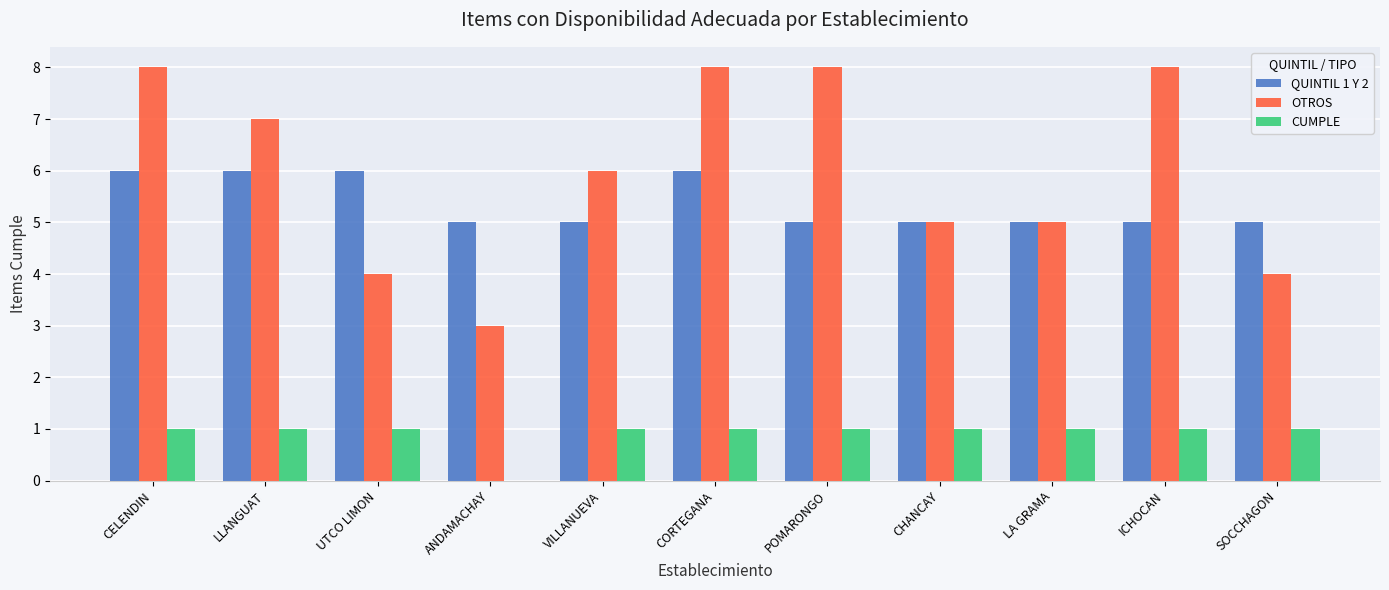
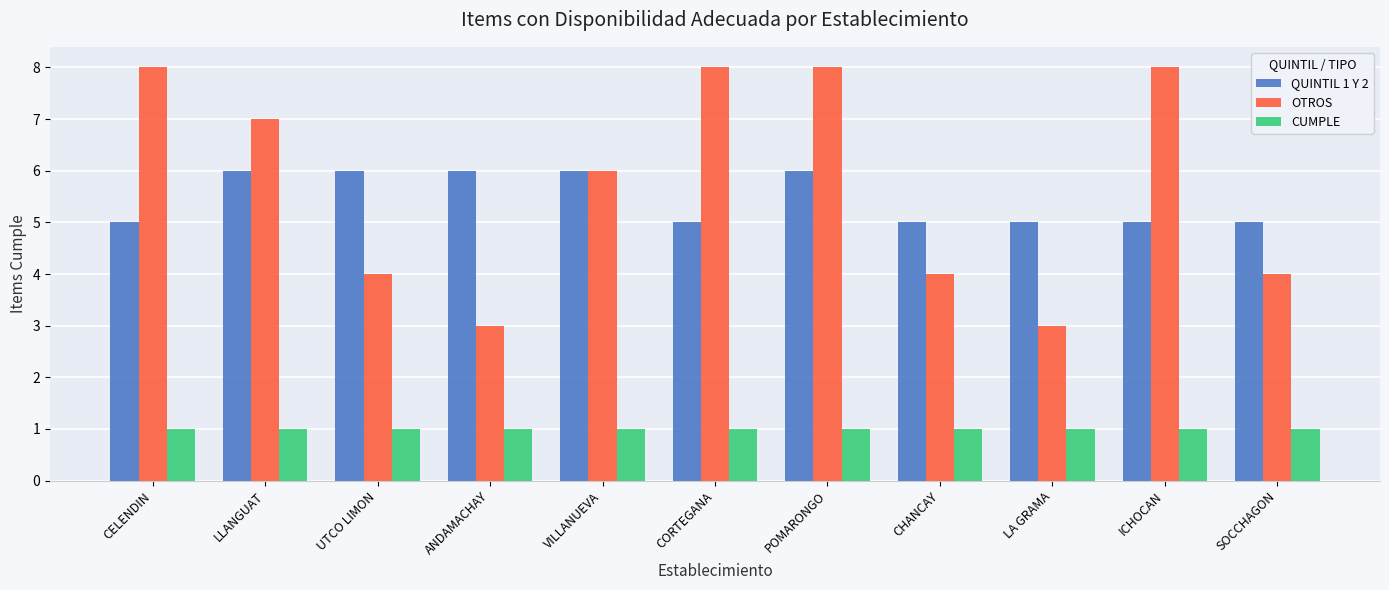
  {
    "QUINTIL 1 Y 2": {
-     "CELENDIN": 6,
+     "CELENDIN": 5,
      "LLANGUAT": 6,
      "UTCO LIMON": 6,
-     "ANDAMACHAY": 5,
-     "VILLANUEVA": 5,
-     "CORTEGANA": 6,
-     "POMARONGO": 5,
+     "ANDAMACHAY": 6,
+     "VILLANUEVA": 6,
+     "CORTEGANA": 5,
+     "POMARONGO": 6,
      "CHANCAY": 5,
      "LA GRAMA": 5,
      "ICHOCAN": 5,
      "SOCCHAGON": 5
    },
    "OTROS": {
      "CELENDIN": 8,
      "LLANGUAT": 7,
      "UTCO LIMON": 4,
      "ANDAMACHAY": 3,
      "VILLANUEVA": 6,
      "CORTEGANA": 8,
      "POMARONGO": 8,
-     "CHANCAY": 5,
-     "LA GRAMA": 5,
+     "CHANCAY": 4,
+     "LA GRAMA": 3,
      "ICHOCAN": 8,
      "SOCCHAGON": 4
    },
    "CUMPLE": {
      "CELENDIN": 1,
      "LLANGUAT": 1,
      "UTCO LIMON": 1,
-     "ANDAMACHAY": 0,
+     "ANDAMACHAY": 1,
      "VILLANUEVA": 1,
      "CORTEGANA": 1,
      "POMARONGO": 1,
      "CHANCAY": 1,
      "LA GRAMA": 1,
      "ICHOCAN": 1,
      "SOCCHAGON": 1
    }
  }
